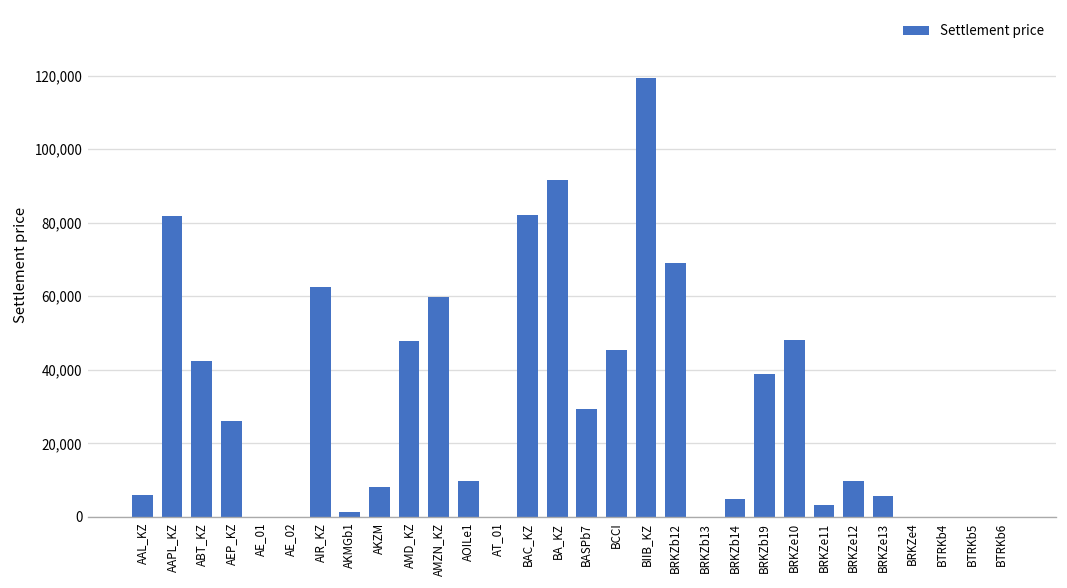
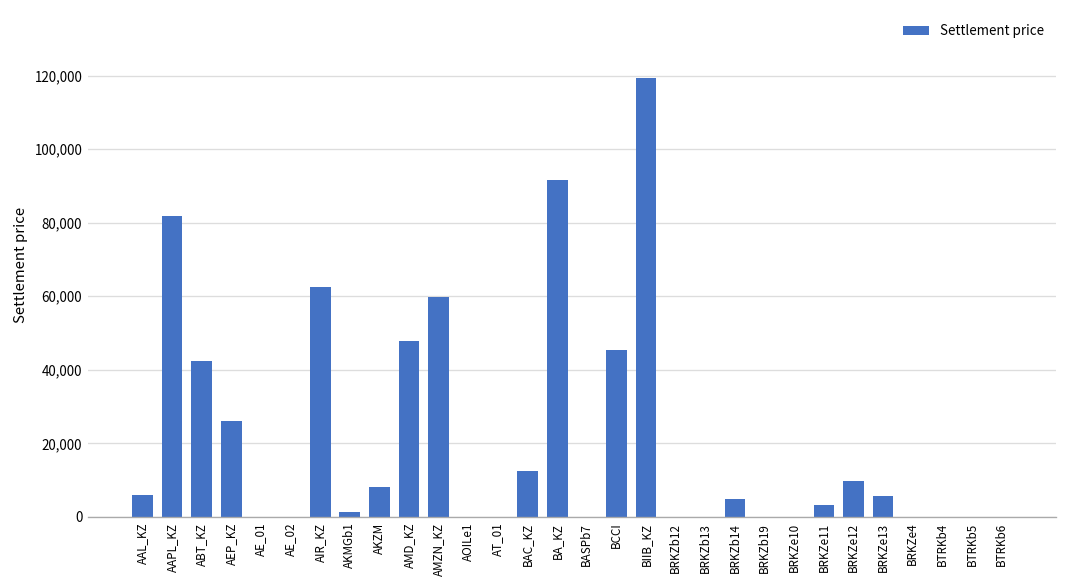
  {
    "AAL_KZ": "6,000",
    "AAPL_KZ": "82,000",
    "ABT_KZ": "42,000",
    "AEP_KZ": "26,000",
    "AIR_KZ": "63,000",
    "AKMGb1": "1,000",
    "AKZM": "8,000",
    "AMD_KZ": "48,000",
    "AMZN_KZ": "60,000",
-   "AOILe1": "10,000",
-   "BAC_KZ": "82,000",
+   "AOILe1": "0",
+   "BAC_KZ": "12,000",
    "BA_KZ": "92,000",
-   "BASPb7": "29,000",
+   "BASPb7": "0",
    "BCCI": "45,000",
    "BIIB_KZ": "119,000",
-   "BRKZb12": "69,000",
+   "BRKZb12": "0",
    "BRKZb14": "5,000",
-   "BRKZb19": "39,000",
-   "BRKZe10": "48,000",
+   "BRKZb19": "0",
+   "BRKZe10": "0",
    "BRKZe11": "3,000",
    "BRKZe12": "10,000",
    "BRKZe13": "6,000"
  }
